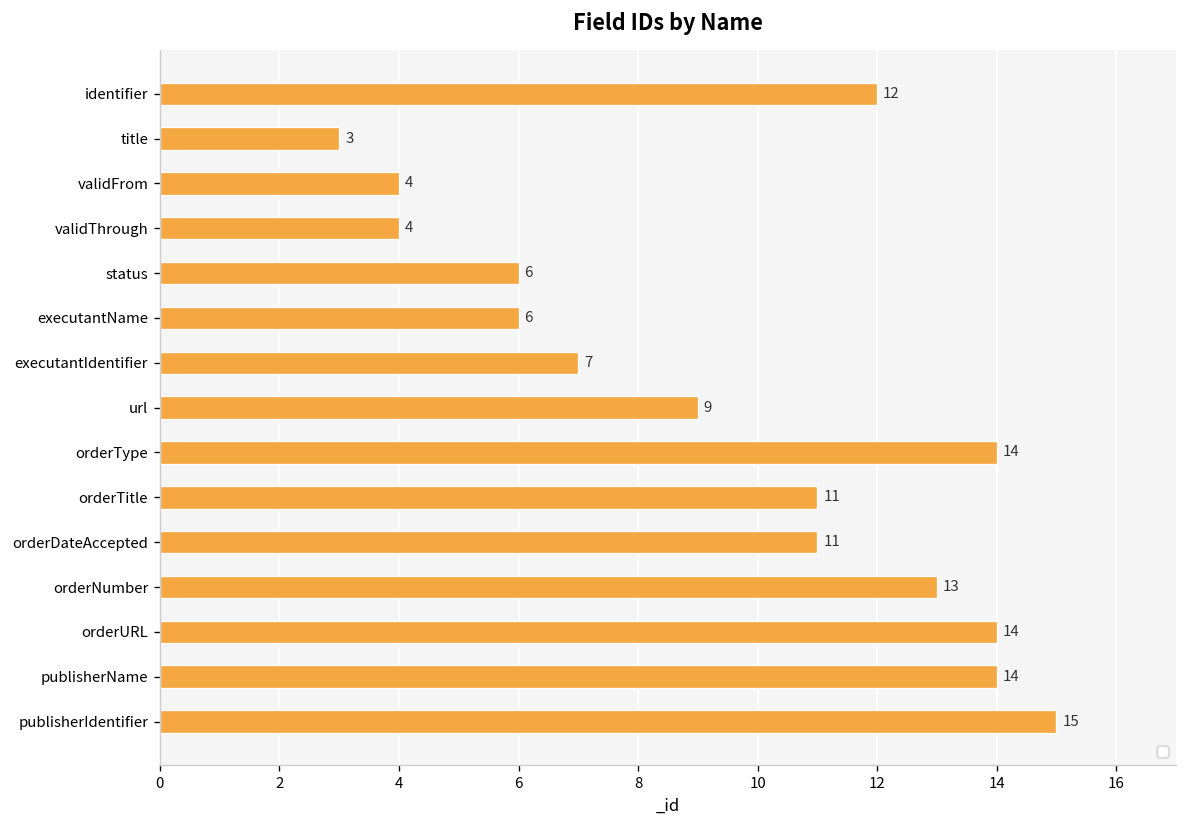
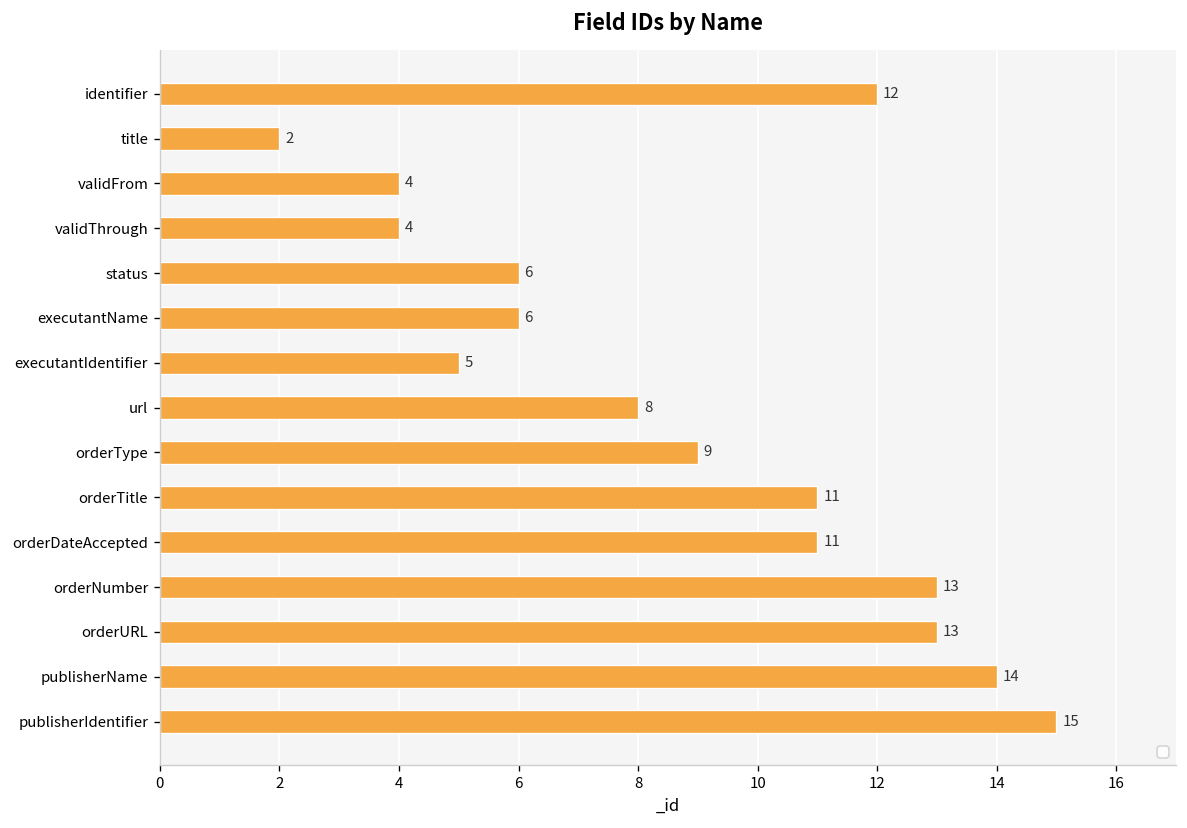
  {
    "identifier": 12,
-   "title": 3,
+   "title": 2,
    "validFrom": 4,
    "validThrough": 4,
    "status": 6,
    "executantName": 6,
-   "executantIdentifier": 7,
-   "url": 9,
-   "orderType": 14,
+   "executantIdentifier": 5,
+   "url": 8,
+   "orderType": 9,
    "orderTitle": 11,
    "orderDateAccepted": 11,
    "orderNumber": 13,
-   "orderURL": 14,
+   "orderURL": 13,
    "publisherName": 14,
    "publisherIdentifier": 15
  }
